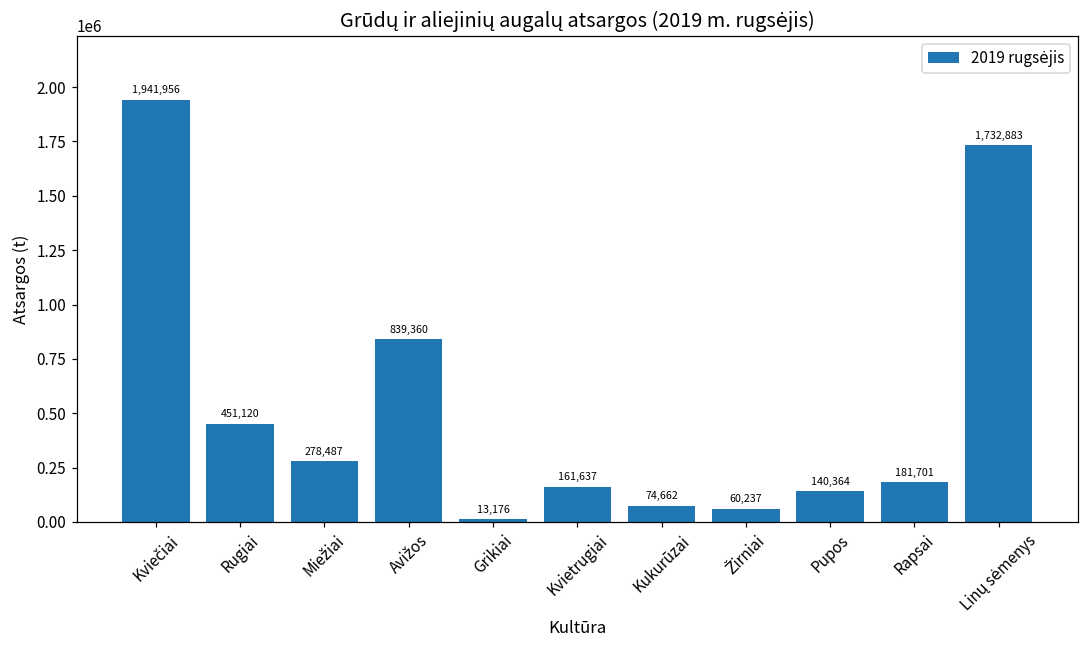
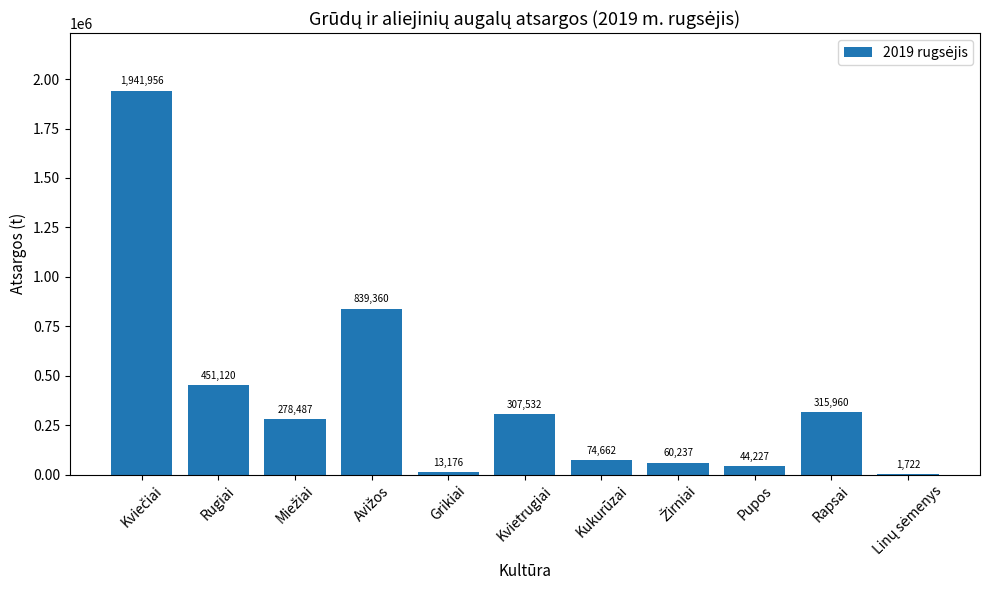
  {
    "Kviečiai": "1,941,956",
    "Rugiai": "451,120",
    "Miežiai": "278,487",
    "Avižos": "839,360",
    "Grikiai": "13,176",
-   "Kvietrugiai": "161,637",
+   "Kvietrugiai": "307,532",
    "Kukurūzai": "74,662",
    "Žirniai": "60,237",
-   "Pupos": "140,364",
-   "Rapsai": "181,701",
-   "Linų sėmenys": "1,732,883"
+   "Pupos": "44,227",
+   "Rapsai": "315,960",
+   "Linų sėmenys": "1,722"
  }
